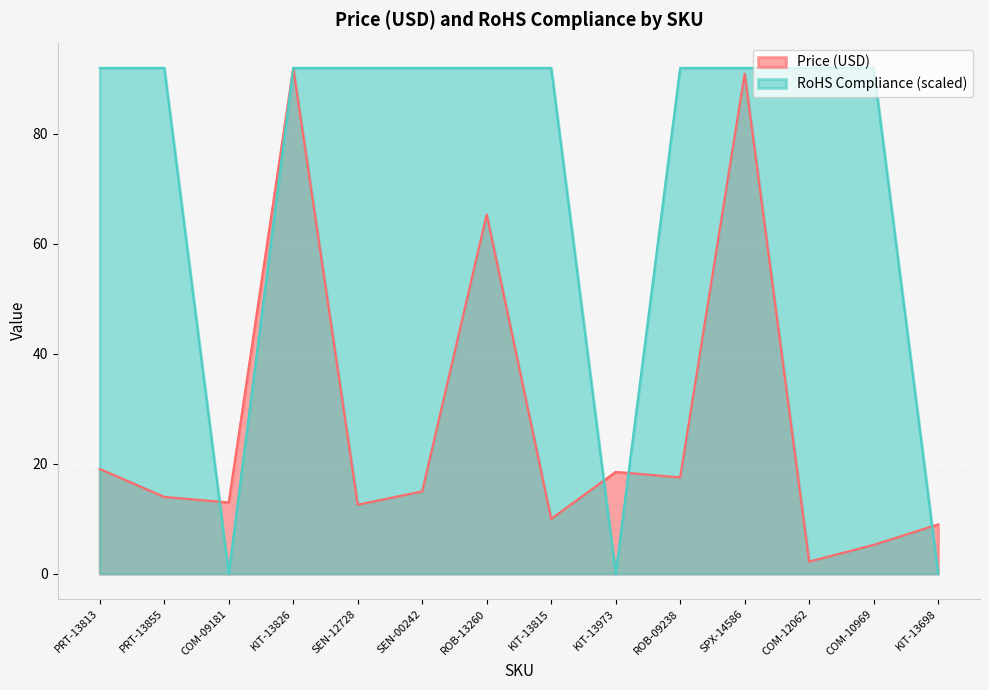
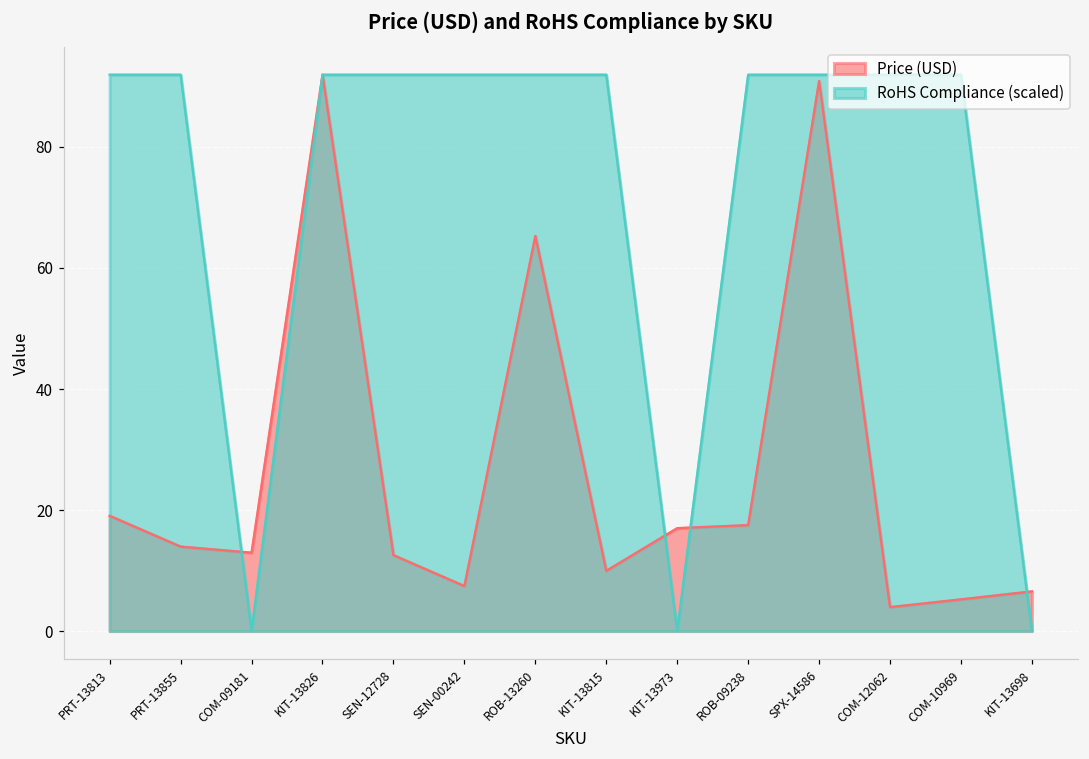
  {
    "Price (USD)": {
      "PRT-13813": 19,
      "PRT-13855": 14,
      "COM-09181": 13,
      "SEN-12728": 13,
-     "SEN-00242": 15,
+     "SEN-00242": 7,
      "ROB-13260": 65,
      "KIT-13815": 10,
-     "KIT-13973": 19,
+     "KIT-13973": 17,
      "ROB-09238": 18,
      "SPX-14586": 91,
-     "COM-12062": 2,
+     "COM-12062": 4,
      "COM-10969": 5,
-     "KIT-13698": 9
+     "KIT-13698": 7
    },
    "RoHS Compliance (scaled)": {
      "PRT-13813": 92,
      "PRT-13855": 92,
      "COM-09181": 0,
      "SEN-12728": 92,
      "SEN-00242": 92,
      "ROB-13260": 92,
      "KIT-13815": 92,
      "KIT-13973": 0,
      "ROB-09238": 92,
      "SPX-14586": 92,
      "KIT-13698": 0
    }
  }
